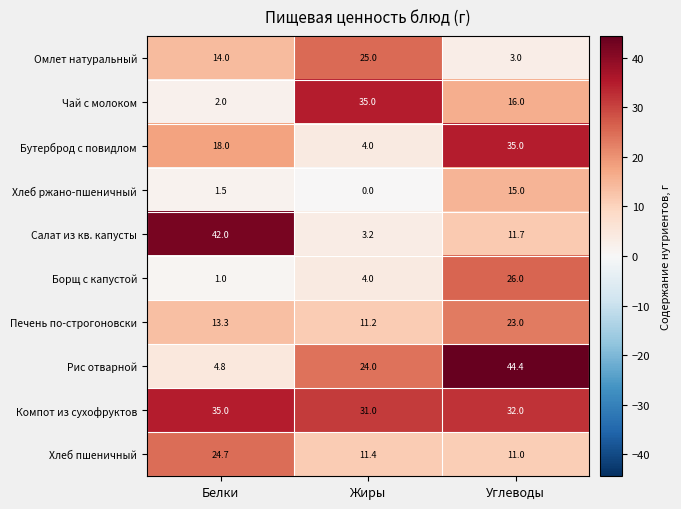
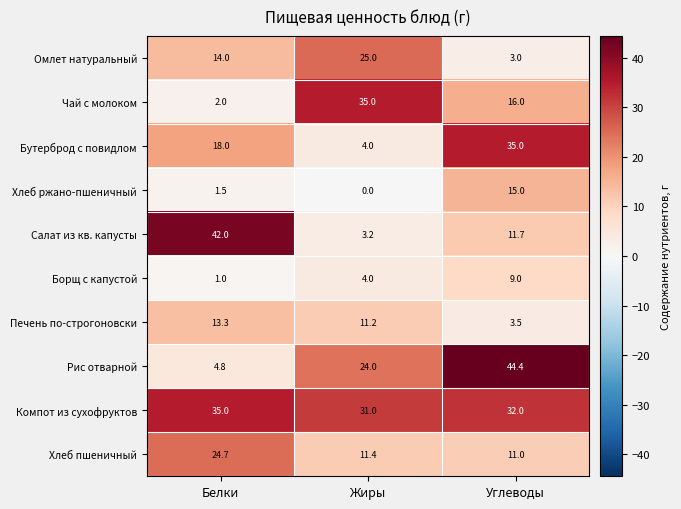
  {
    "Омлет натуральный": {
      "Белки": 14.0,
      "Жиры": 25.0,
      "Углеводы": 3.0
    },
    "Чай с молоком": {
      "Белки": 2.0,
      "Жиры": 35.0,
      "Углеводы": 16.0
    },
    "Бутерброд с повидлом": {
      "Белки": 18.0,
      "Жиры": 4.0,
      "Углеводы": 35.0
    },
    "Хлеб ржано-пшеничный": {
      "Белки": 1.5,
      "Жиры": 0.0,
      "Углеводы": 15.0
    },
    "Салат из кв. капусты": {
      "Белки": 42.0,
      "Жиры": 3.2,
      "Углеводы": 11.7
    },
    "Борщ с капустой": {
      "Белки": 1.0,
      "Жиры": 4.0,
-     "Углеводы": 26.0
+     "Углеводы": 9.0
    },
    "Печень по-строгоновски": {
      "Белки": 13.3,
      "Жиры": 11.2,
-     "Углеводы": 23.0
+     "Углеводы": 3.5
    },
    "Рис отварной": {
      "Белки": 4.8,
      "Жиры": 24.0,
      "Углеводы": 44.4
    },
    "Компот из сухофруктов": {
      "Белки": 35.0,
      "Жиры": 31.0,
      "Углеводы": 32.0
    },
    "Хлеб пшеничный": {
      "Белки": 24.7,
      "Жиры": 11.4,
      "Углеводы": 11.0
    }
  }
